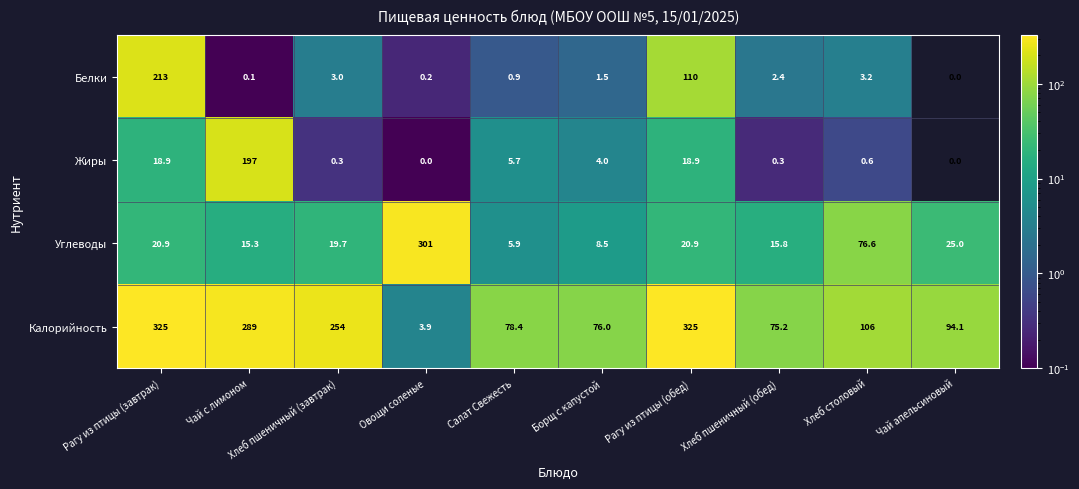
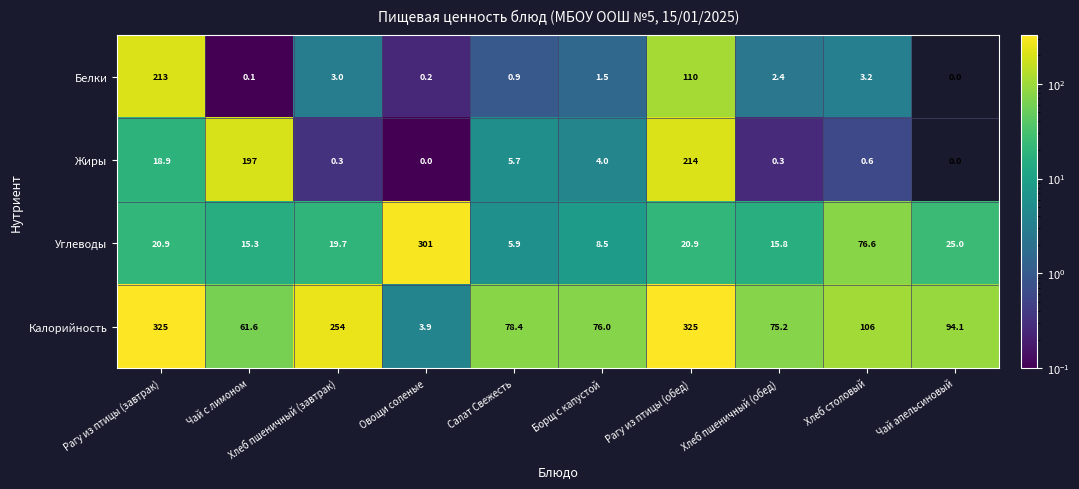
  {
    "Белки": {
      "Рагу из птицы (завтрак)": 213,
      "Чай с лимоном": 0.1,
      "Хлеб пшеничный (завтрак)": 3.0,
      "Овощи соленые": 0.2,
      "Салат Свежесть": 0.9,
      "Борщ с капустой": 1.5,
      "Рагу из птицы (обед)": 110,
      "Хлеб пшеничный (обед)": 2.4,
      "Хлеб столовый": 3.2
    },
    "Жиры": {
      "Рагу из птицы (завтрак)": 18.9,
      "Чай с лимоном": 197,
      "Хлеб пшеничный (завтрак)": 0.3,
      "Овощи соленые": 0.0,
      "Салат Свежесть": 5.7,
      "Борщ с капустой": 4.0,
-     "Рагу из птицы (обед)": 18.9,
+     "Рагу из птицы (обед)": 214,
      "Хлеб пшеничный (обед)": 0.3,
      "Хлеб столовый": 0.6
    },
    "Углеводы": {
      "Рагу из птицы (завтрак)": 20.9,
      "Чай с лимоном": 15.3,
      "Хлеб пшеничный (завтрак)": 19.7,
      "Овощи соленые": 301,
      "Салат Свежесть": 5.9,
      "Борщ с капустой": 8.5,
      "Рагу из птицы (обед)": 20.9,
      "Хлеб пшеничный (обед)": 15.8,
      "Хлеб столовый": 76.6,
      "Чай апельсиновый": 25.0
    },
    "Калорийность": {
      "Рагу из птицы (завтрак)": 325,
-     "Чай с лимоном": 289,
+     "Чай с лимоном": 61.6,
      "Хлеб пшеничный (завтрак)": 254,
      "Овощи соленые": 3.9,
      "Салат Свежесть": 78.4,
      "Борщ с капустой": 76.0,
      "Рагу из птицы (обед)": 325,
      "Хлеб пшеничный (обед)": 75.2,
      "Хлеб столовый": 106,
      "Чай апельсиновый": 94.1
    }
  }
